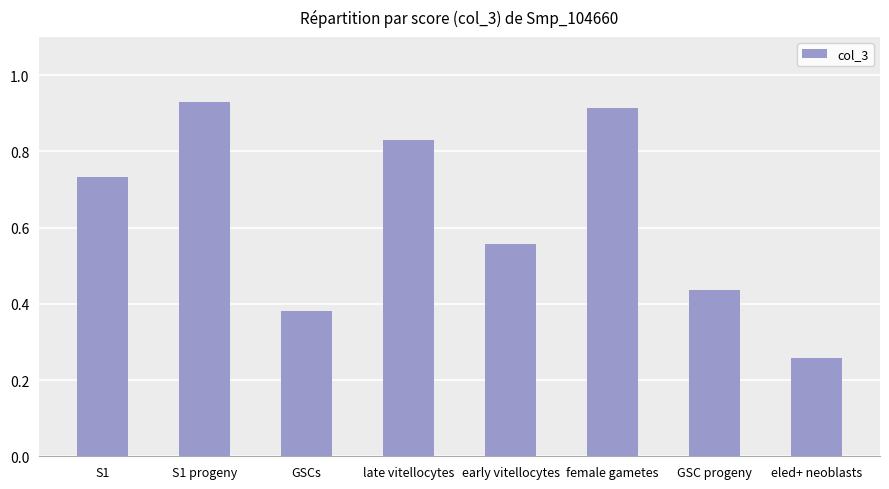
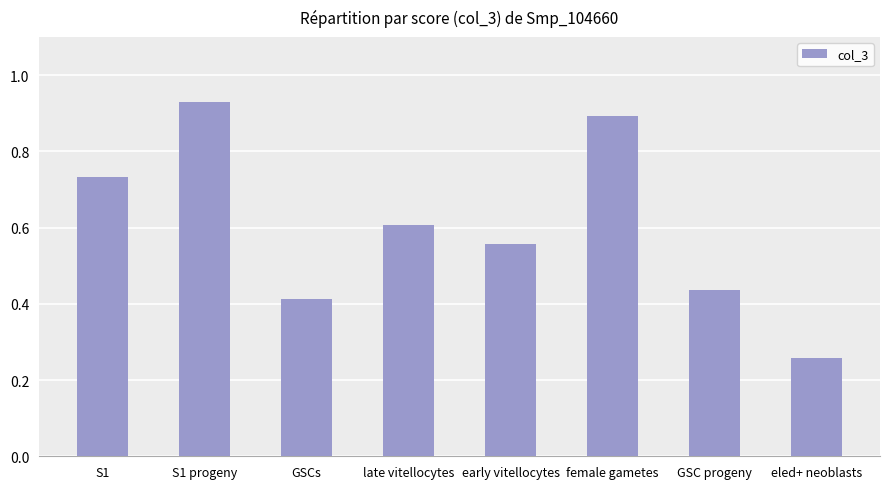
  {
    "S1": 0.73,
    "S1 progeny": 0.93,
-   "GSCs": 0.38,
-   "late vitellocytes": 0.83,
+   "GSCs": 0.41,
+   "late vitellocytes": 0.61,
    "early vitellocytes": 0.56,
-   "female gametes": 0.91,
+   "female gametes": 0.89,
    "GSC progeny": 0.44,
    "eled+ neoblasts": 0.26
  }
